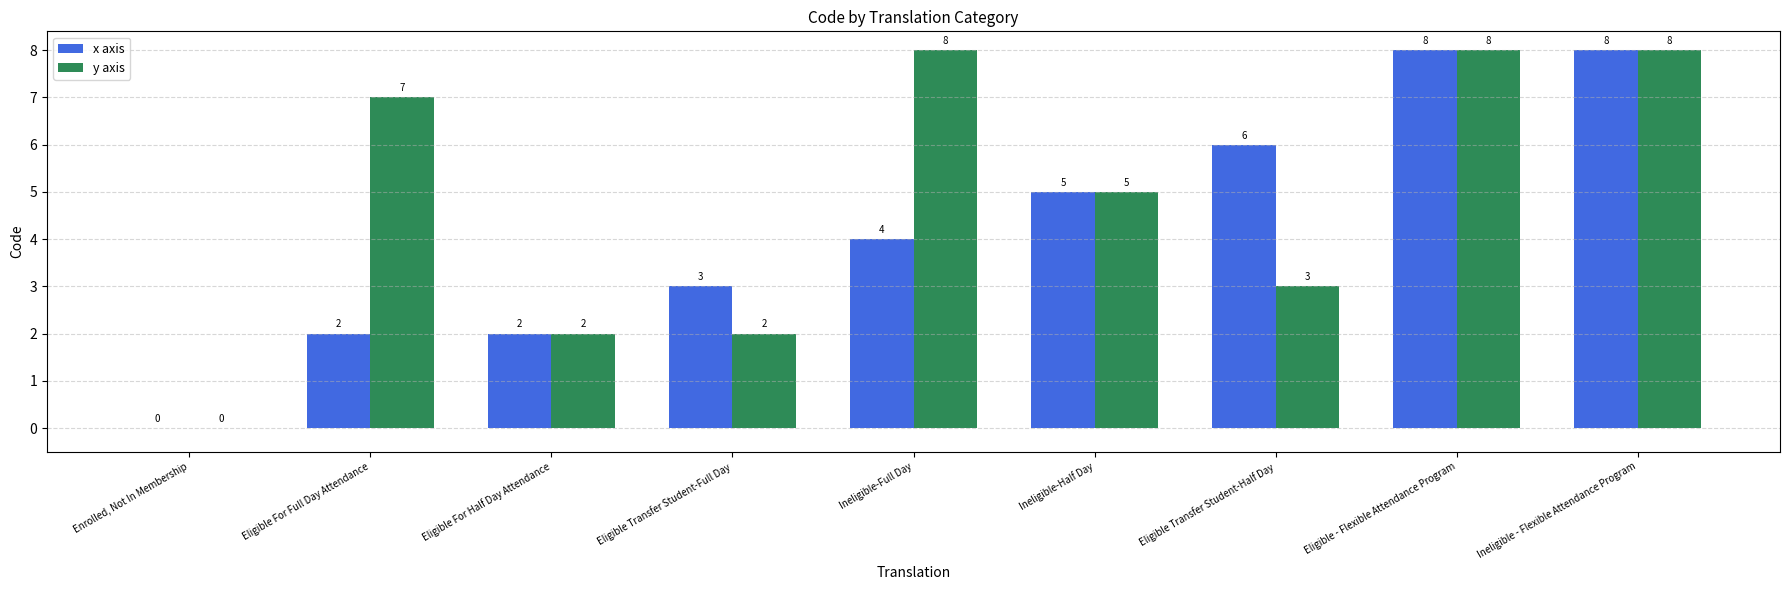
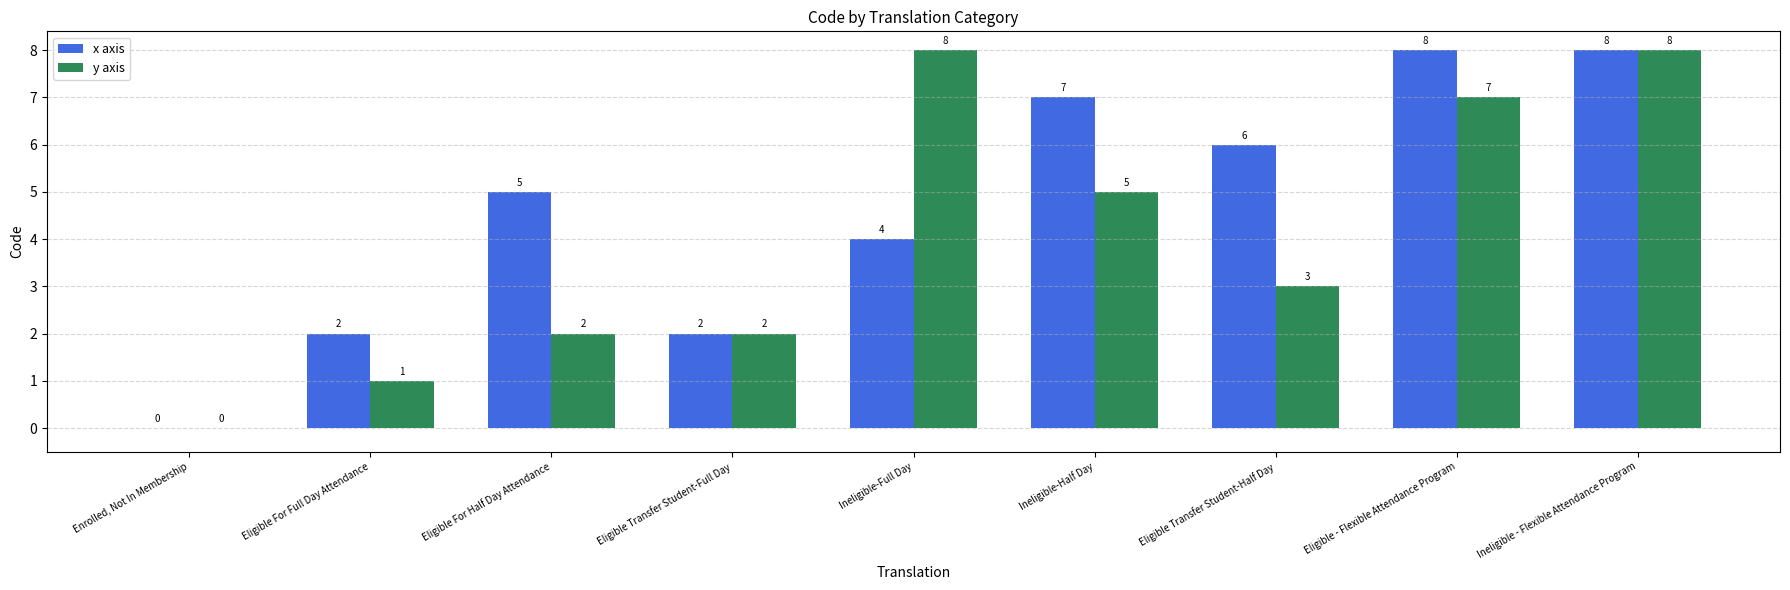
  {
    "x axis": {
      "Enrolled, Not In Membership": 0,
      "Eligible For Full Day Attendance": 2,
-     "Eligible For Half Day Attendance": 2,
-     "Eligible Transfer Student-Full Day": 3,
+     "Eligible For Half Day Attendance": 5,
+     "Eligible Transfer Student-Full Day": 2,
      "Ineligible-Full Day": 4,
-     "Ineligible-Half Day": 5,
+     "Ineligible-Half Day": 7,
      "Eligible Transfer Student-Half Day": 6,
      "Eligible - Flexible Attendance Program": 8,
      "Ineligible - Flexible Attendance Program": 8
    },
    "y axis": {
      "Enrolled, Not In Membership": 0,
-     "Eligible For Full Day Attendance": 7,
+     "Eligible For Full Day Attendance": 1,
      "Eligible For Half Day Attendance": 2,
      "Eligible Transfer Student-Full Day": 2,
      "Ineligible-Full Day": 8,
      "Ineligible-Half Day": 5,
      "Eligible Transfer Student-Half Day": 3,
-     "Eligible - Flexible Attendance Program": 8,
+     "Eligible - Flexible Attendance Program": 7,
      "Ineligible - Flexible Attendance Program": 8
    }
  }
